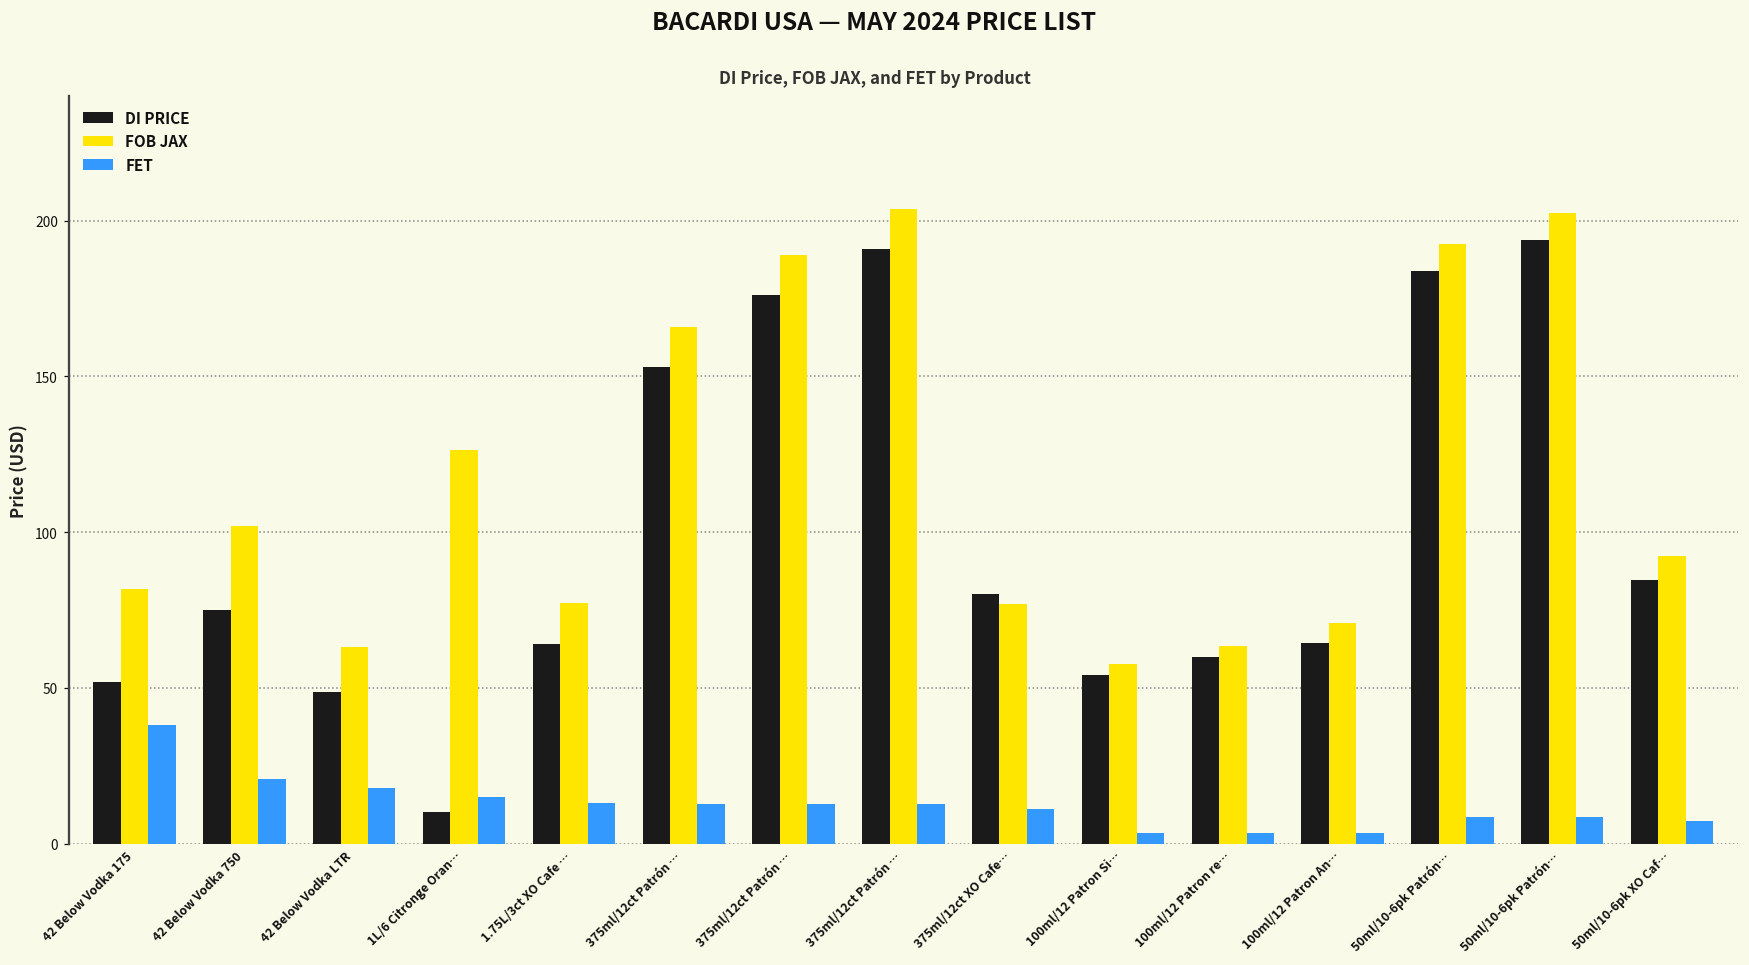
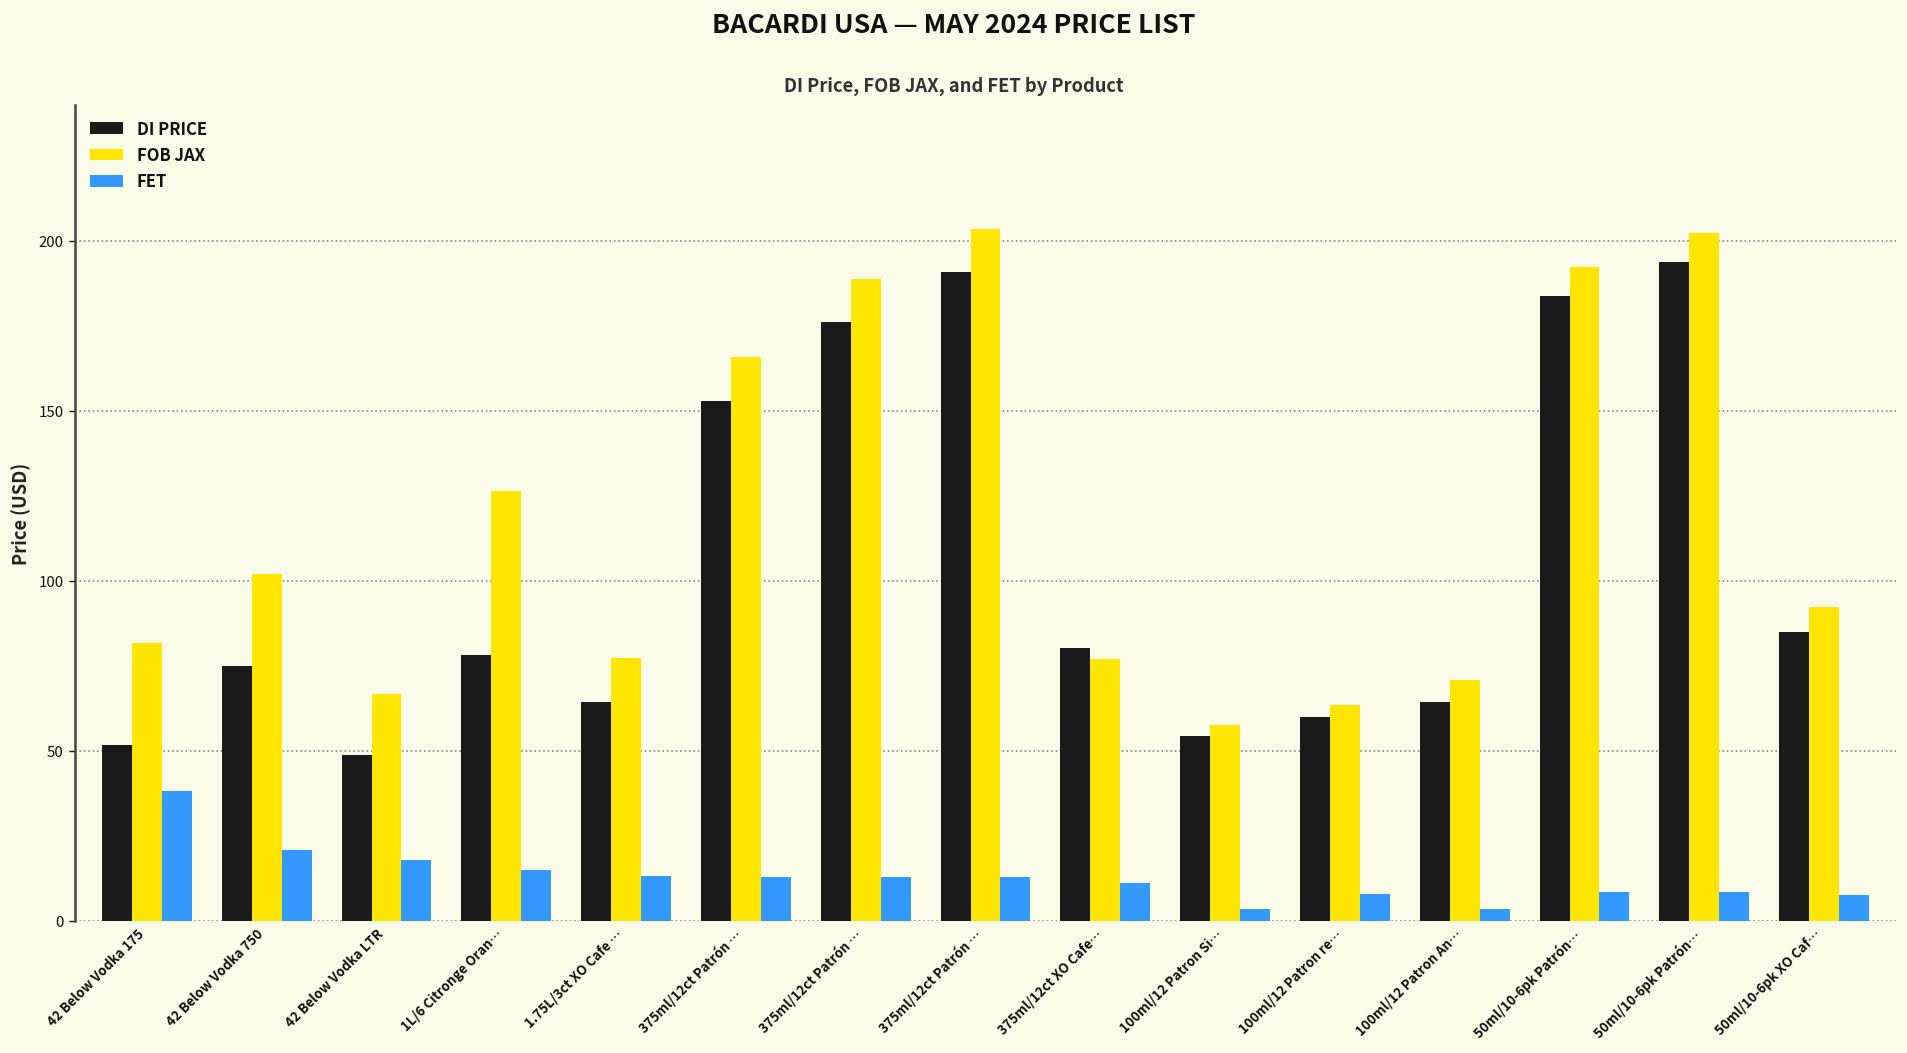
  {
    "DI PRICE": {
      "42 Below Vodka 175": 52,
      "42 Below Vodka 750": 75,
      "42 Below Vodka LTR": 49,
-     "1L/6 Citronge Oran…": 10,
+     "1L/6 Citronge Oran…": 78,
      "1.75L/3ct XO Cafe …": 64,
      "375ml/12ct XO Cafe…": 80,
      "100ml/12 Patron Si…": 54,
      "100ml/12 Patron re…": 60,
      "100ml/12 Patron An…": 65,
      "50ml/10-6pk XO Caf…": 85
    },
    "FOB JAX": {
      "42 Below Vodka 175": 82,
      "42 Below Vodka 750": 102,
-     "42 Below Vodka LTR": 63,
+     "42 Below Vodka LTR": 67,
      "1L/6 Citronge Oran…": 126,
      "1.75L/3ct XO Cafe …": 77,
      "375ml/12ct XO Cafe…": 77,
      "100ml/12 Patron Si…": 58,
      "100ml/12 Patron re…": 63,
      "100ml/12 Patron An…": 71,
      "50ml/10-6pk XO Caf…": 92
    },
    "FET": {
      "42 Below Vodka 175": 38,
      "42 Below Vodka 750": 21,
      "42 Below Vodka LTR": 18,
      "1L/6 Citronge Oran…": 15,
      "1.75L/3ct XO Cafe …": 13,
      "375ml/12ct XO Cafe…": 11,
      "100ml/12 Patron Si…": 3,
-     "100ml/12 Patron re…": 3,
+     "100ml/12 Patron re…": 8,
      "100ml/12 Patron An…": 3,
      "50ml/10-6pk XO Caf…": 7
    }
  }
